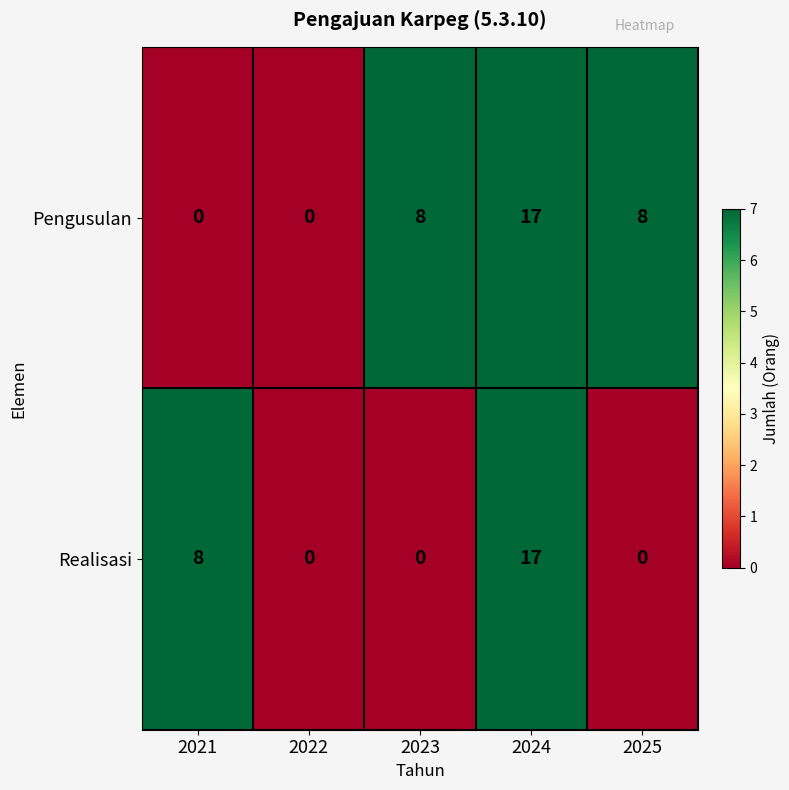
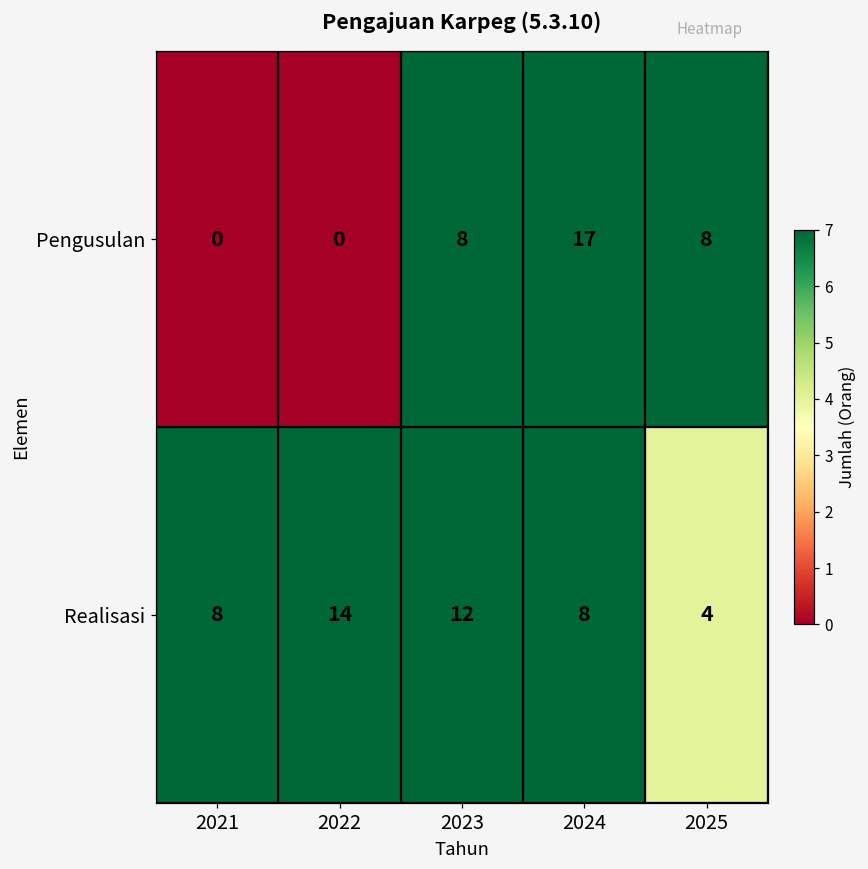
  {
    "Pengusulan": {
      "2021": 0,
      "2022": 0,
      "2023": 8,
      "2024": 17,
      "2025": 8
    },
    "Realisasi": {
      "2021": 8,
-     "2022": 0,
-     "2023": 0,
-     "2024": 17,
-     "2025": 0
+     "2022": 14,
+     "2023": 12,
+     "2024": 8,
+     "2025": 4
    }
  }
